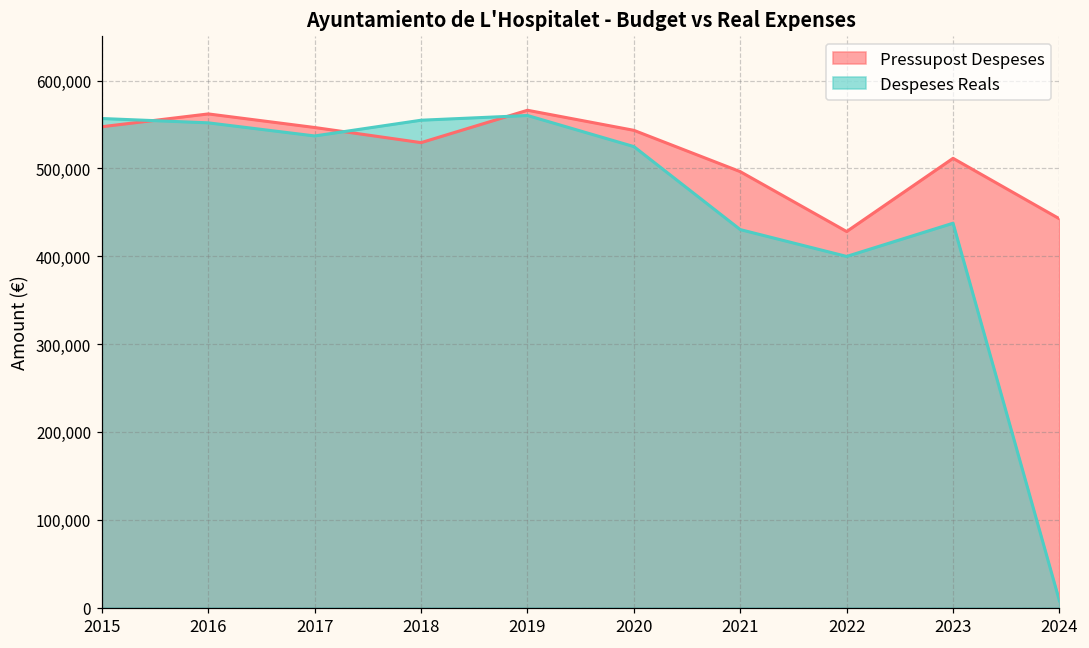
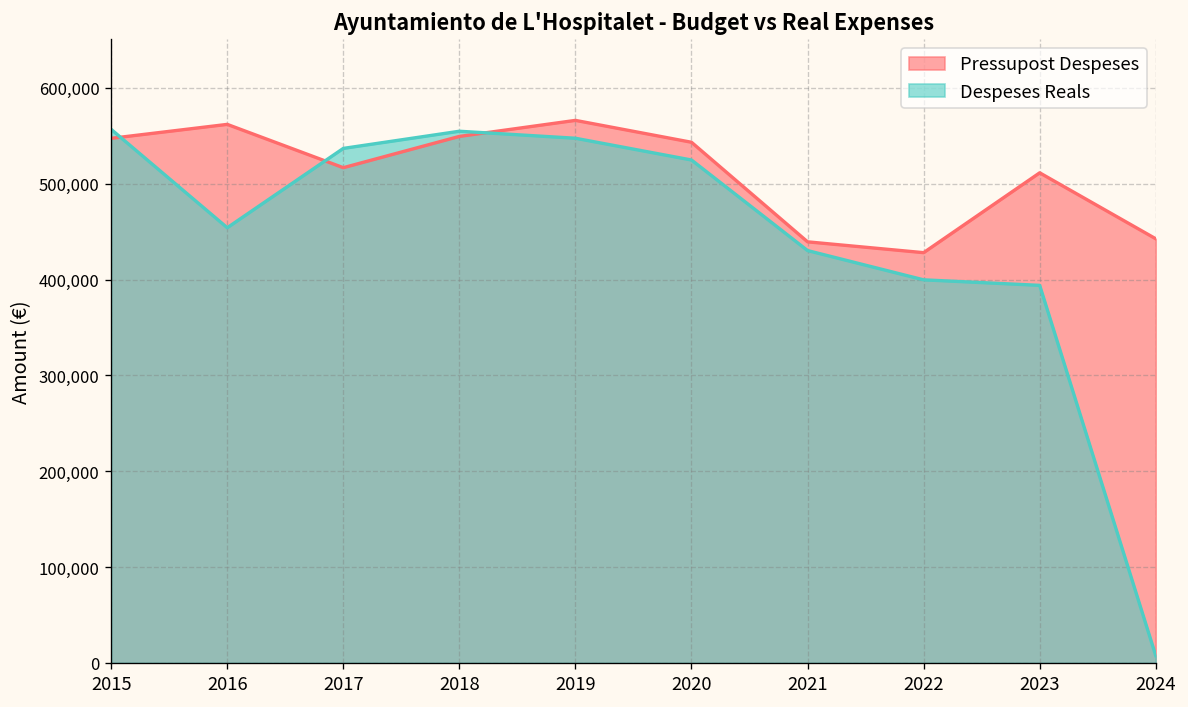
  {
    "Pressupost Despeses": {
      "2015": "550,000",
      "2016": "560,000",
-     "2017": "550,000",
-     "2018": "530,000",
+     "2017": "520,000",
+     "2018": "550,000",
      "2019": "570,000",
      "2020": "540,000",
-     "2021": "500,000",
+     "2021": "440,000",
      "2022": "430,000",
      "2023": "510,000",
      "2024": "440,000"
    },
    "Despeses Reals": {
      "2015": "560,000",
-     "2016": "550,000",
+     "2016": "450,000",
      "2017": "540,000",
      "2018": "550,000",
-     "2019": "560,000",
+     "2019": "550,000",
      "2020": "520,000",
      "2021": "430,000",
      "2022": "400,000",
-     "2023": "440,000",
+     "2023": "390,000",
      "2024": "10,000"
    }
  }
